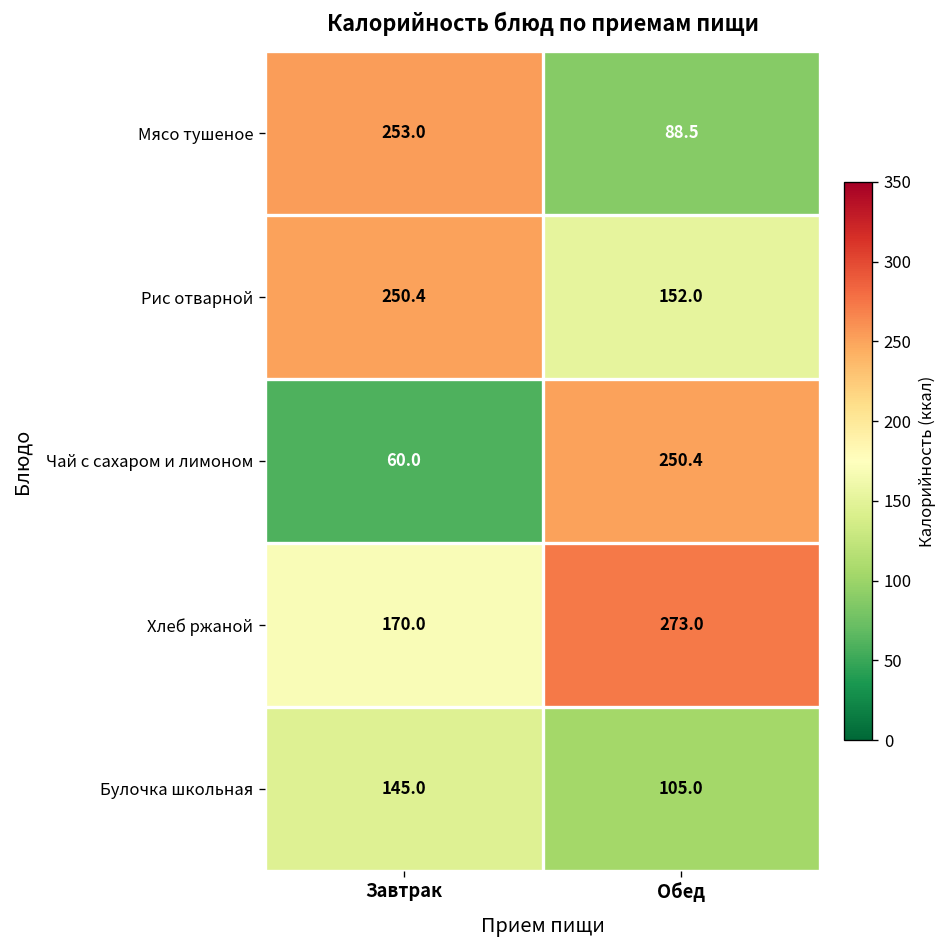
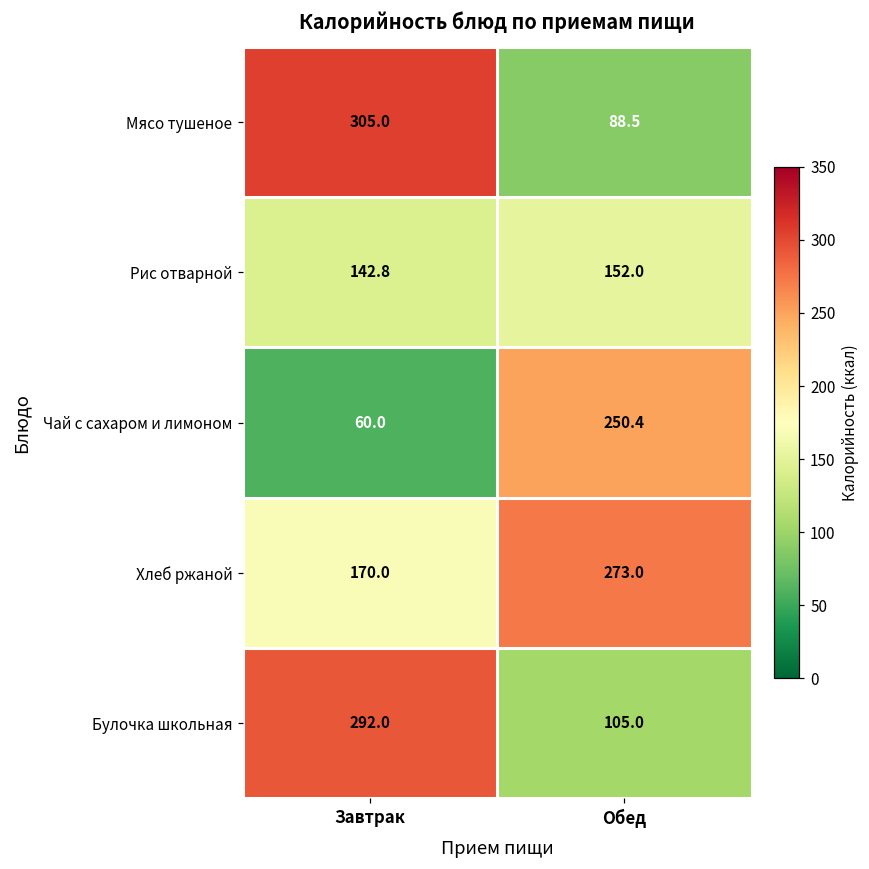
  {
    "Мясо тушеное": {
-     "Завтрак": 253.0,
+     "Завтрак": 305.0,
      "Обед": 88.5
    },
    "Рис отварной": {
-     "Завтрак": 250.4,
+     "Завтрак": 142.8,
      "Обед": 152.0
    },
    "Чай с сахаром и лимоном": {
      "Завтрак": 60.0,
      "Обед": 250.4
    },
    "Хлеб ржаной": {
      "Завтрак": 170.0,
      "Обед": 273.0
    },
    "Булочка школьная": {
-     "Завтрак": 145.0,
+     "Завтрак": 292.0,
      "Обед": 105.0
    }
  }
